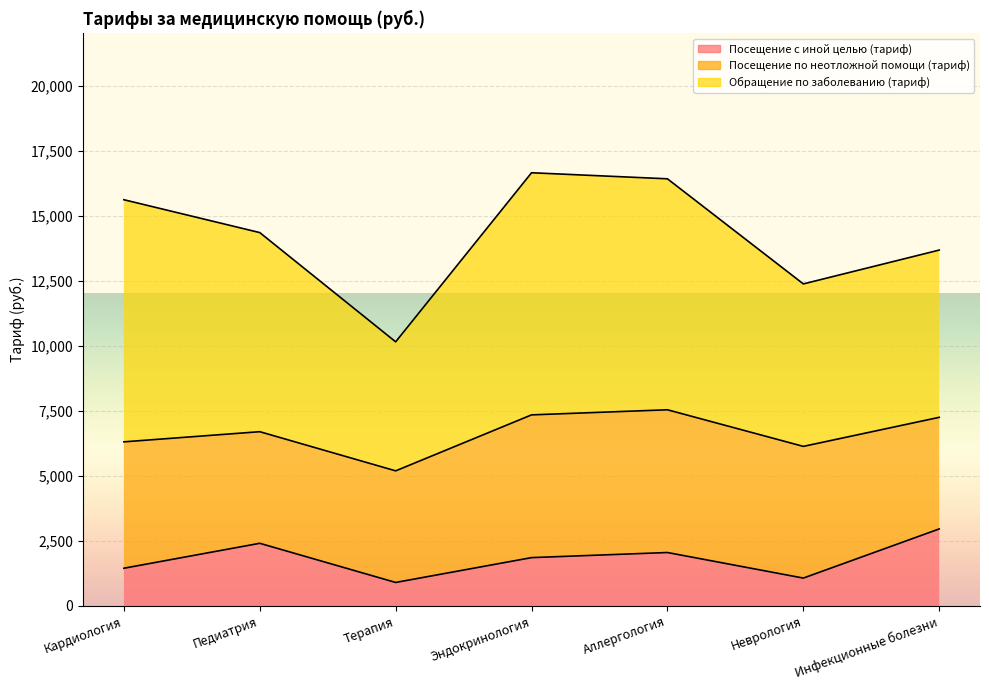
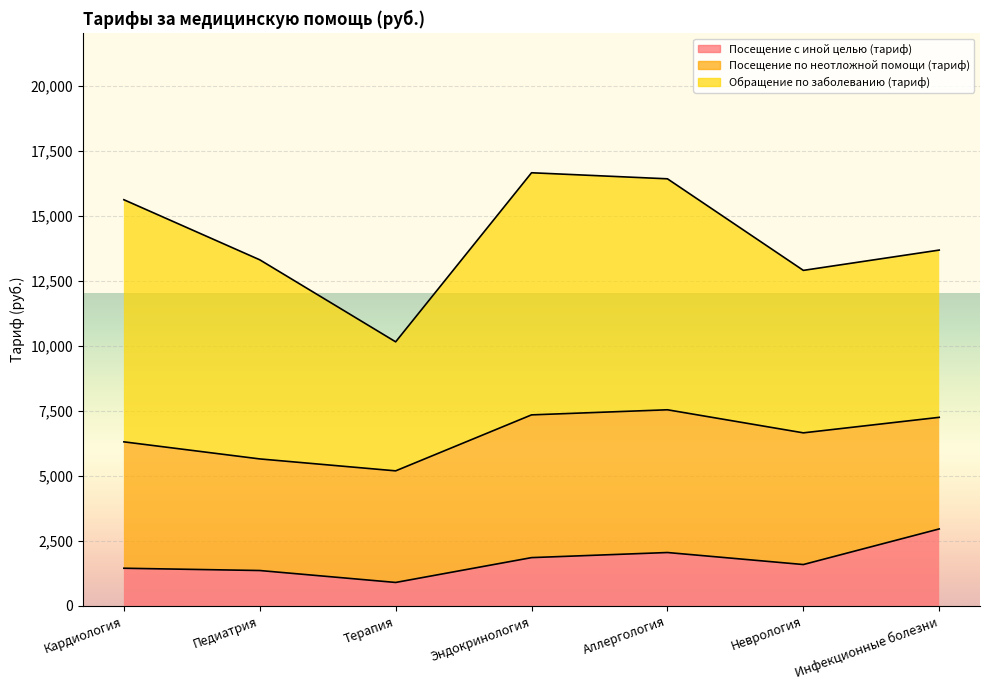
  {
    "Посещение с иной целью (тариф)": {
      "Кардиология": "1,400",
-     "Педиатрия": "2,400",
+     "Педиатрия": "1,400",
      "Терапия": "900",
      "Эндокринология": "1,900",
      "Аллергология": "2,100",
-     "Неврология": "1,100",
+     "Неврология": "1,600",
      "Инфекционные болезни": "3,000"
    }
  }
